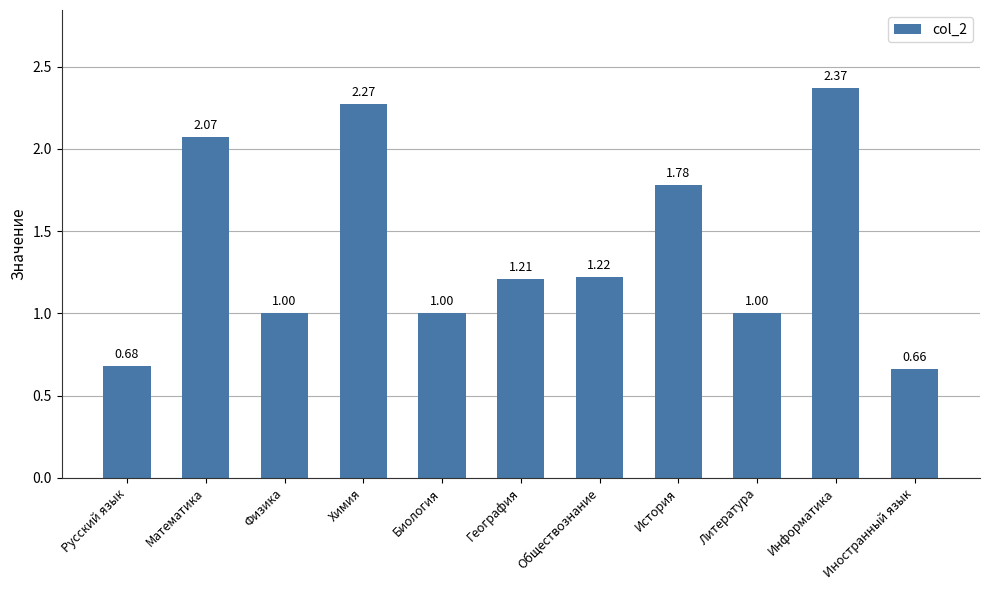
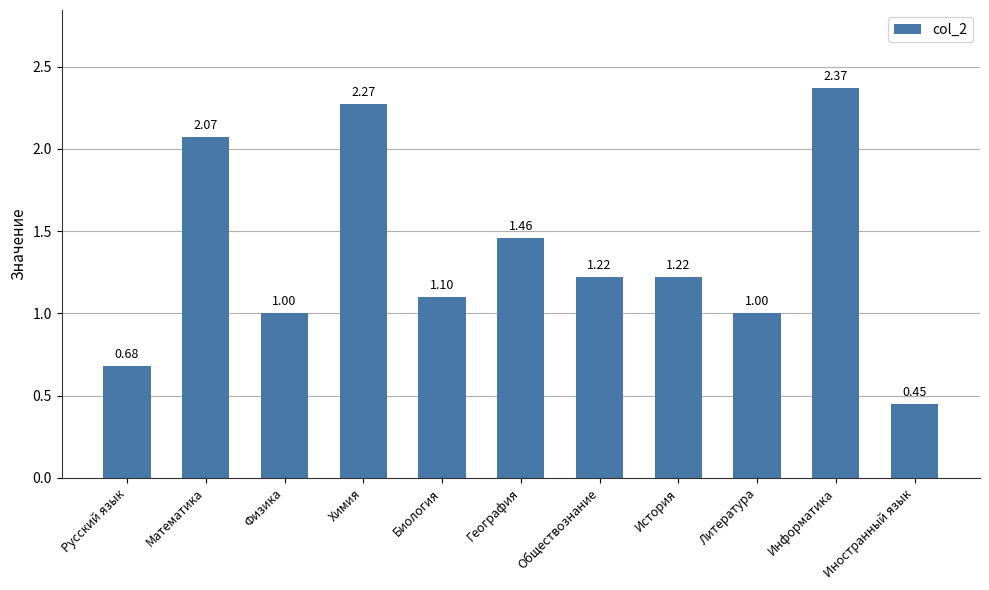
  {
    "Русский язык": 0.68,
    "Математика": 2.07,
    "Физика": 1.00,
    "Химия": 2.27,
-   "Биология": 1.00,
-   "География": 1.21,
+   "Биология": 1.10,
+   "География": 1.46,
    "Обществознание": 1.22,
-   "История": 1.78,
+   "История": 1.22,
    "Литература": 1.00,
    "Информатика": 2.37,
-   "Иностранный язык": 0.66
+   "Иностранный язык": 0.45
  }
